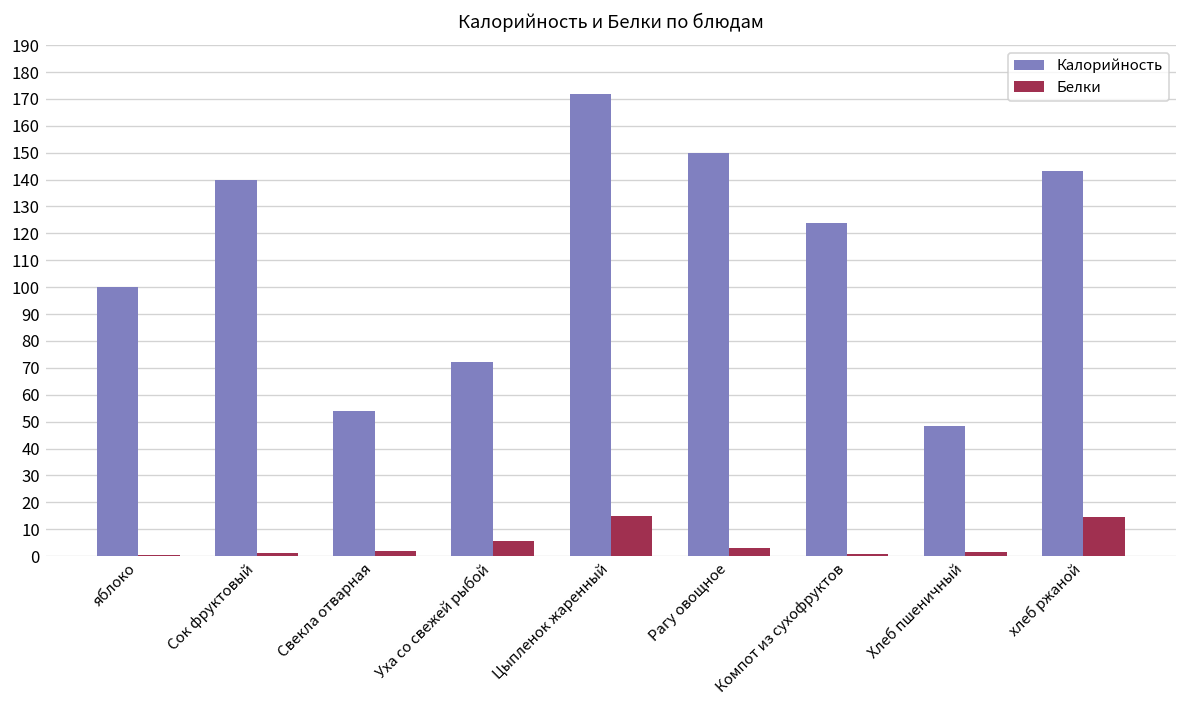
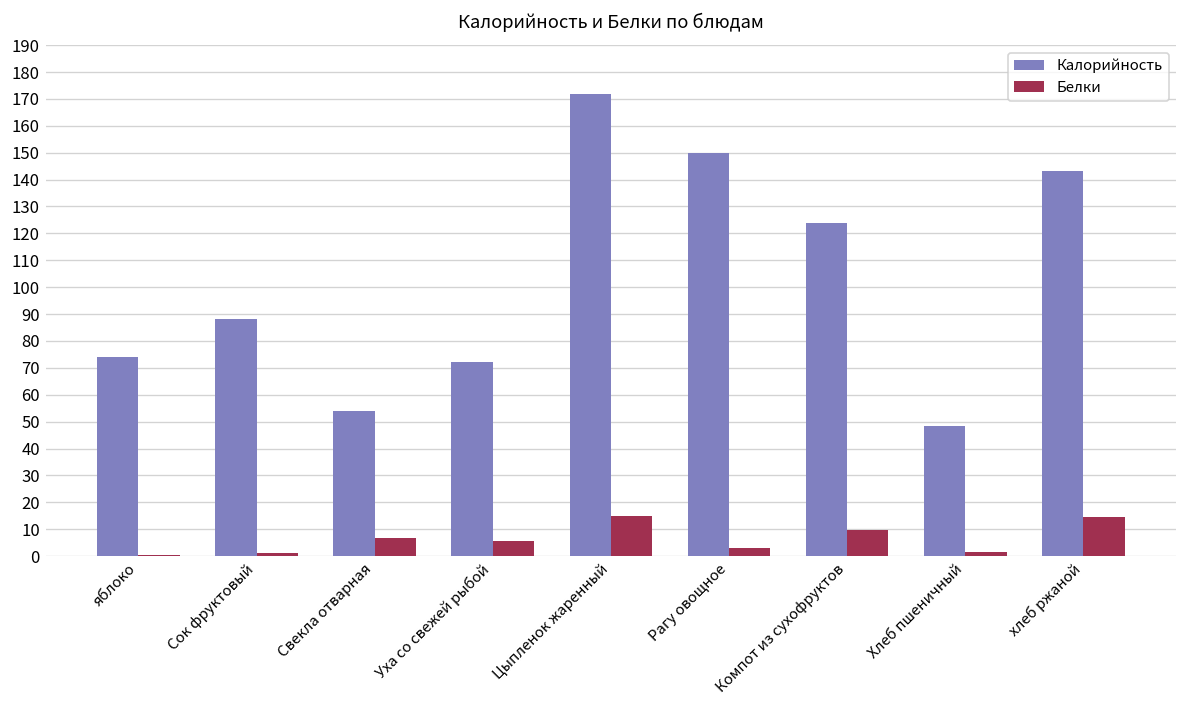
  {
    "Калорийность": {
-     "яблоко": 100,
-     "Сок фруктовый": 140,
+     "яблоко": 74,
+     "Сок фруктовый": 88,
      "Свекла отварная": 54,
      "Уха со свежей рыбой": 72,
      "Цыпленок жаренный": 172,
      "Рагу овощное": 150,
      "Компот из сухофруктов": 124,
      "Хлеб пшеничный": 48,
      "хлеб ржаной": 143
    },
    "Белки": {
-     "Свекла отварная": 2,
+     "Свекла отварная": 7,
      "Уха со свежей рыбой": 6,
      "Цыпленок жаренный": 15,
      "Рагу овощное": 3,
-     "Компот из сухофруктов": 1,
+     "Компот из сухофруктов": 10,
      "Хлеб пшеничный": 2,
      "хлеб ржаной": 14
    }
  }
